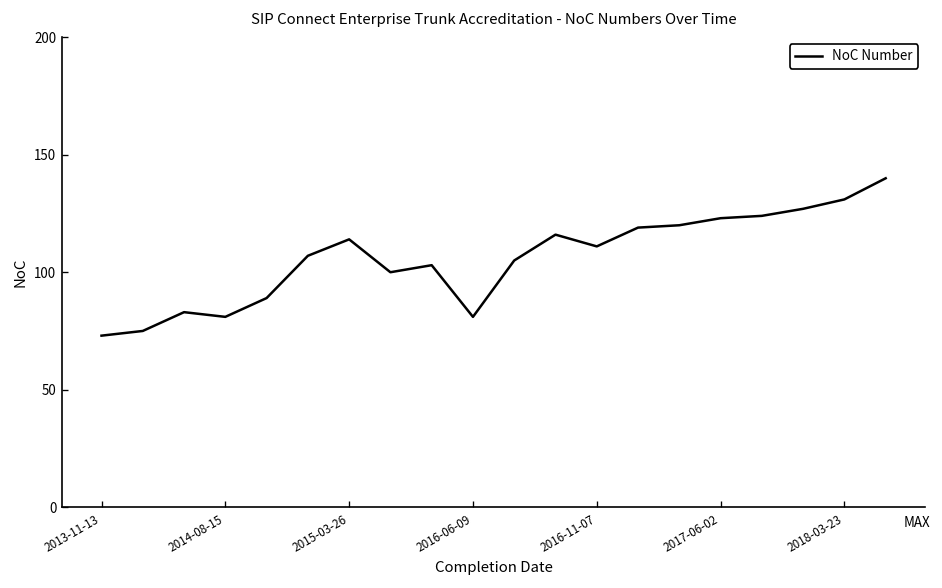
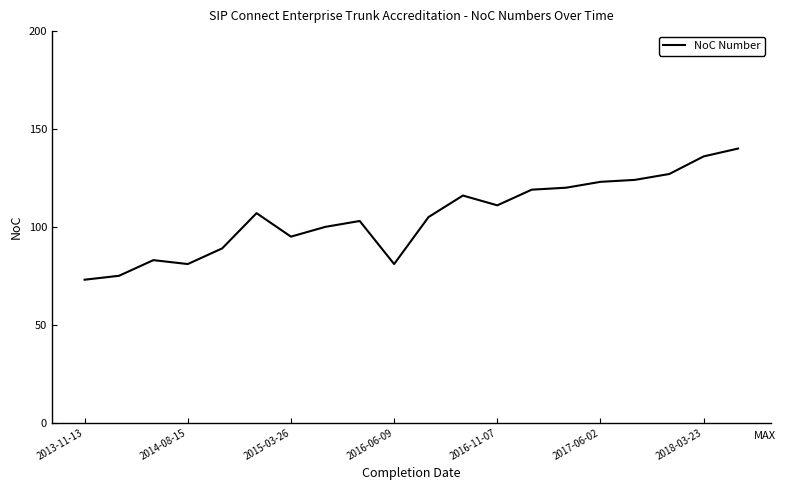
  {
    "2013-11-13": 73,
    "2014-08-15": 81,
-   "2015-03-26": 114,
+   "2015-03-26": 95,
    "2016-06-09": 81,
    "2016-11-07": 111,
    "2017-06-02": 123,
-   "2018-03-23": 131
+   "2018-03-23": 136
  }
